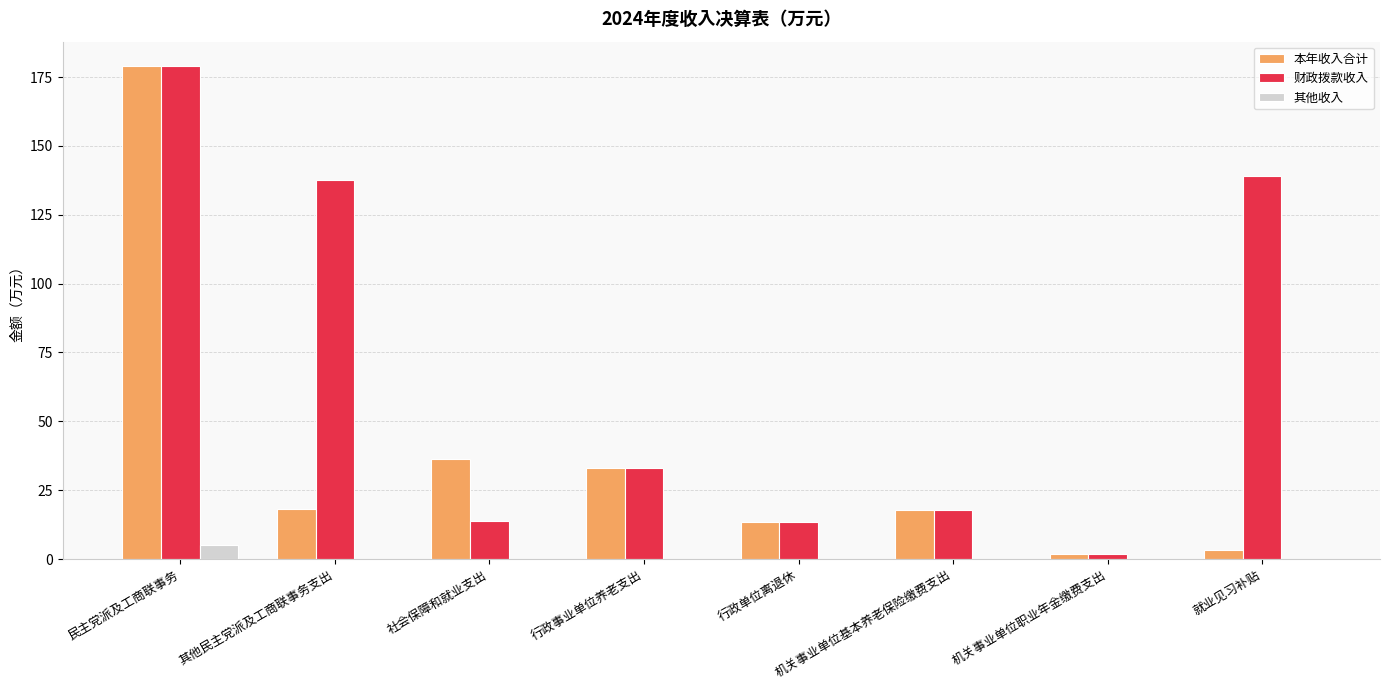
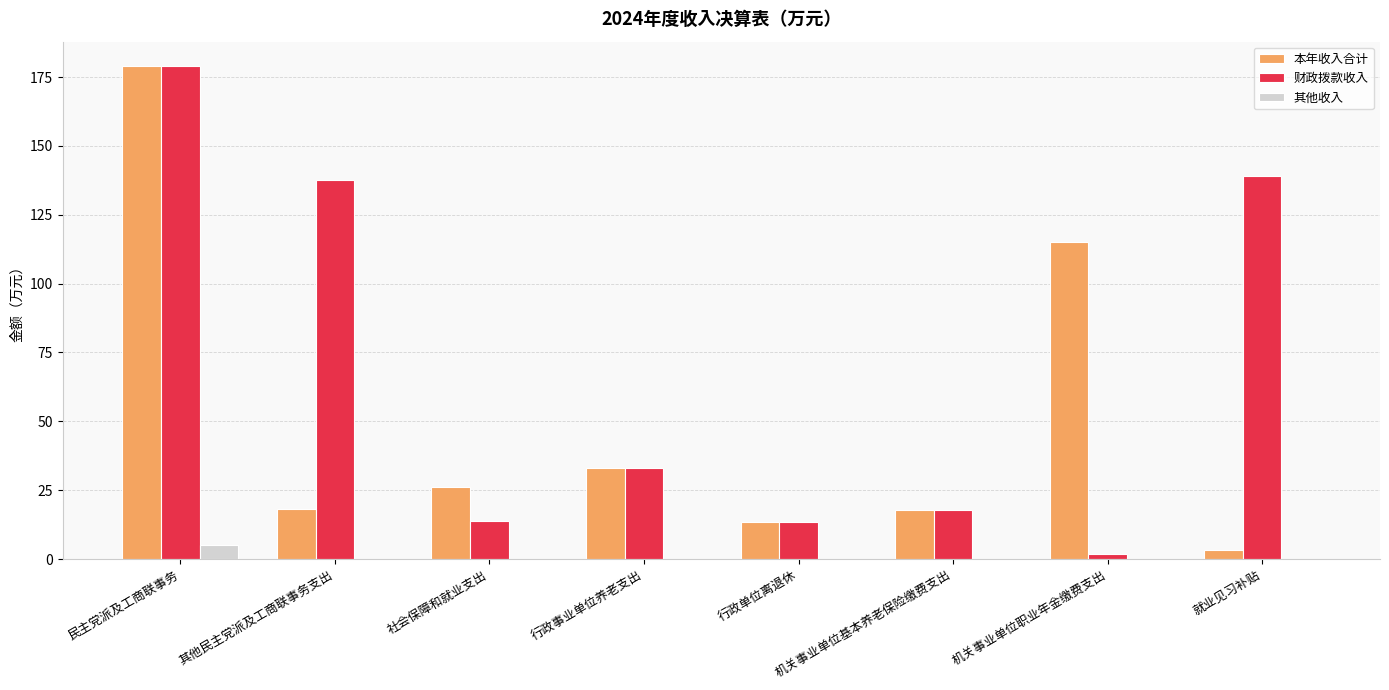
  {
    "本年收入合计": {
      "民主党派及工商联事务": 179,
      "其他民主党派及工商联事务支出": 18,
-     "社会保障和就业支出": 36,
+     "社会保障和就业支出": 26,
      "行政事业单位养老支出": 33,
      "行政单位离退休": 13,
      "机关事业单位基本养老保险缴费支出": 18,
-     "机关事业单位职业年金缴费支出": 2,
+     "机关事业单位职业年金缴费支出": 115,
      "就业见习补贴": 3
    },
    "财政拨款收入": {
      "民主党派及工商联事务": 179,
      "其他民主党派及工商联事务支出": 137,
      "社会保障和就业支出": 14,
      "行政事业单位养老支出": 33,
      "行政单位离退休": 13,
      "机关事业单位基本养老保险缴费支出": 18,
      "机关事业单位职业年金缴费支出": 2,
      "就业见习补贴": 139
    },
    "其他收入": {
      "民主党派及工商联事务": 5,
      "社会保障和就业支出": 0,
      "行政事业单位养老支出": 0,
      "行政单位离退休": 0,
      "机关事业单位基本养老保险缴费支出": 0,
      "机关事业单位职业年金缴费支出": 0,
      "就业见习补贴": 0
    }
  }
